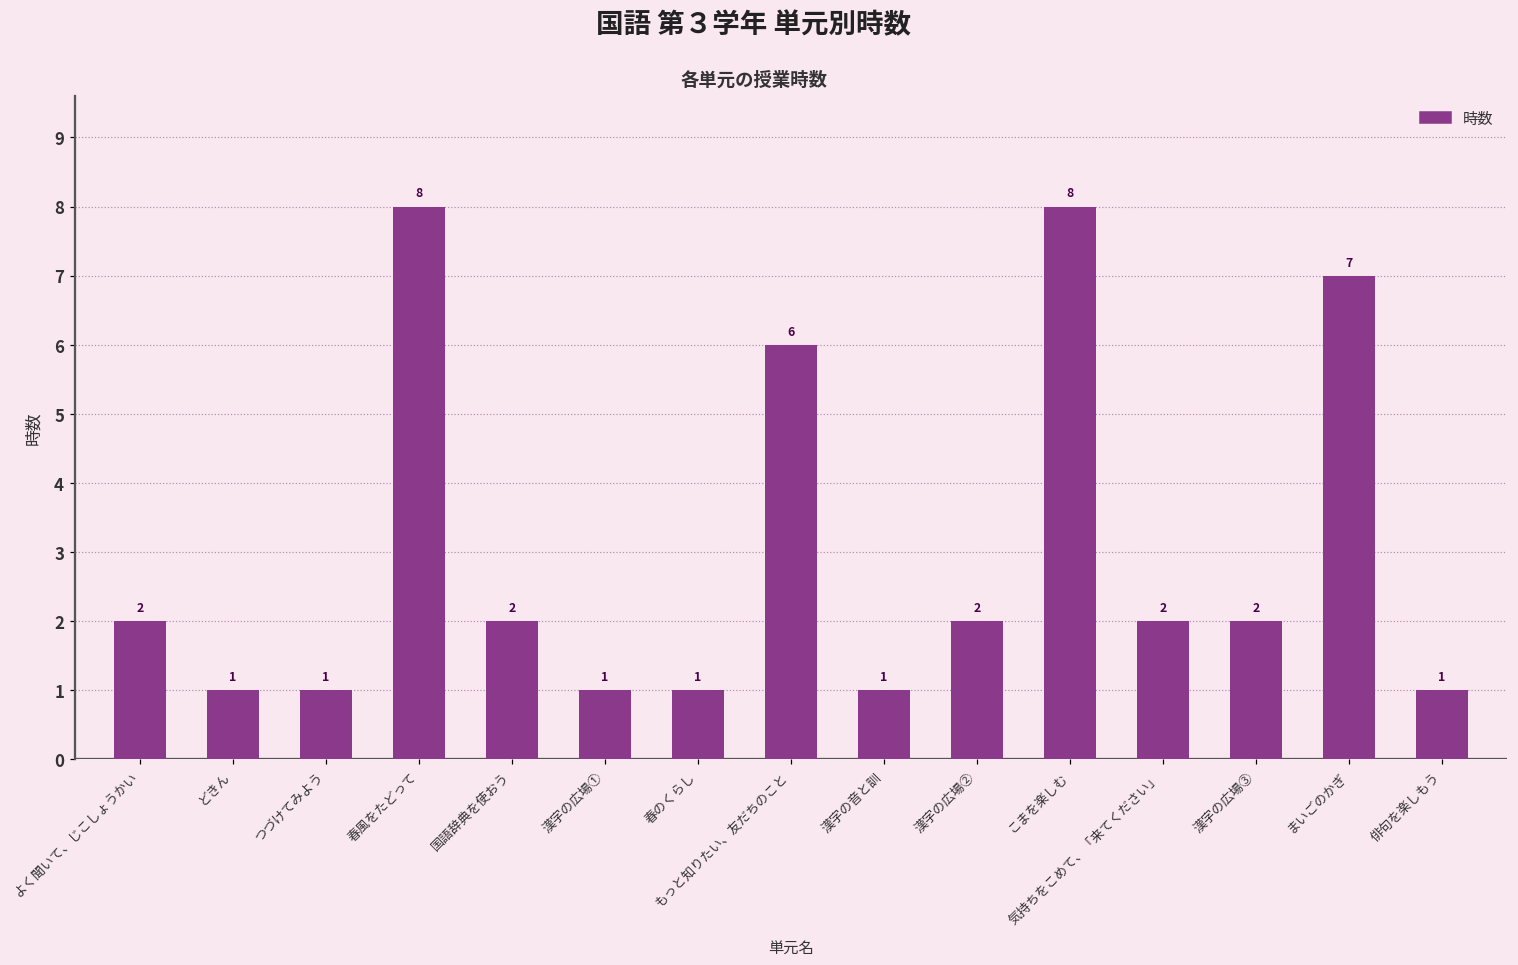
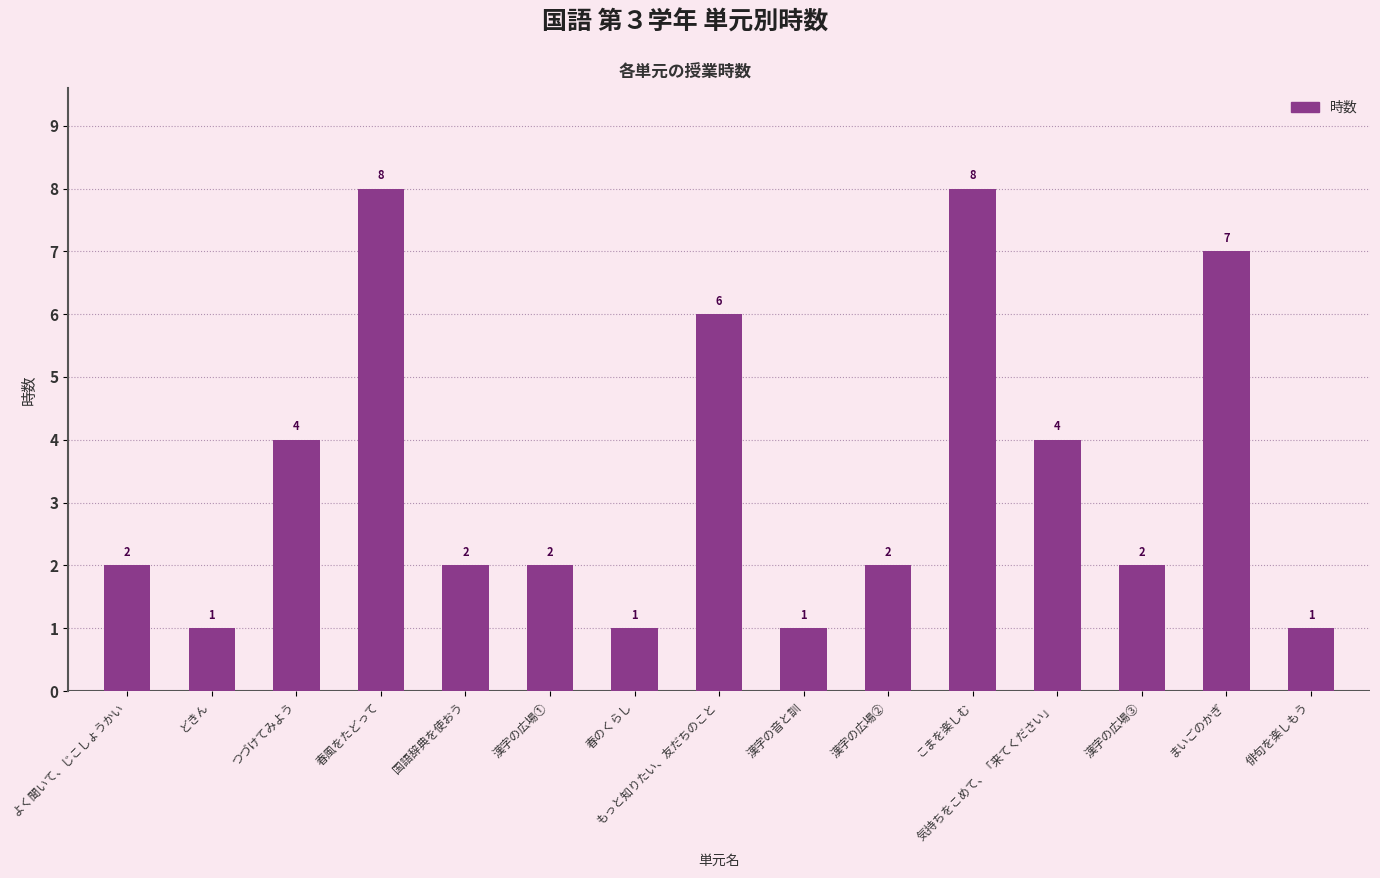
  {
    "よく聞いて、じこしょうかい": 2,
    "どきん": 1,
-   "つづけてみよう": 1,
+   "つづけてみよう": 4,
    "春風をたどって": 8,
    "国語辞典を使おう": 2,
-   "漢字の広場①": 1,
+   "漢字の広場①": 2,
    "春のくらし": 1,
    "もっと知りたい、友だちのこと": 6,
    "漢字の音と訓": 1,
    "漢字の広場②": 2,
    "こまを楽しむ": 8,
-   "気持ちをこめて、「来てください」": 2,
+   "気持ちをこめて、「来てください」": 4,
    "漢字の広場③": 2,
    "まいごのかぎ": 7,
    "俳句を楽しもう": 1
  }
